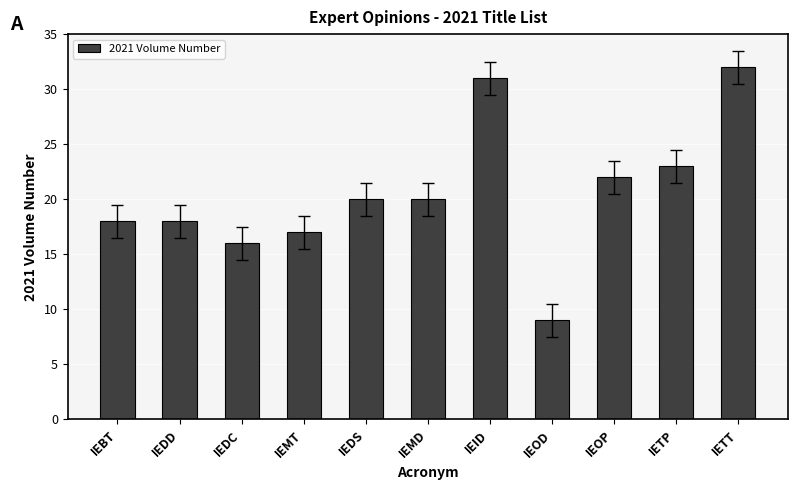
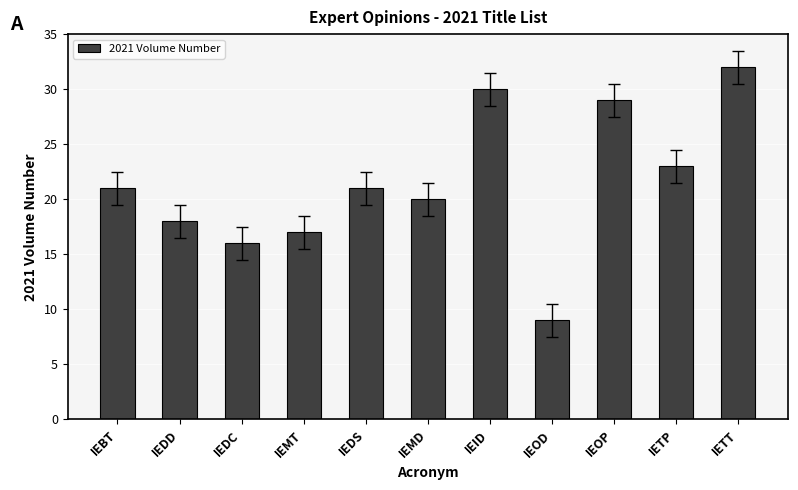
  {
    "2021 Volume Number": {
-     "IEBT": 18,
+     "IEBT": 21,
      "IEDD": 18,
      "IEDC": 16,
      "IEMT": 17,
-     "IEDS": 20,
+     "IEDS": 21,
      "IEMD": 20,
-     "IEID": 31,
+     "IEID": 30,
      "IEOD": 9,
-     "IEOP": 22,
+     "IEOP": 29,
      "IETP": 23,
      "IETT": 32
    }
  }
